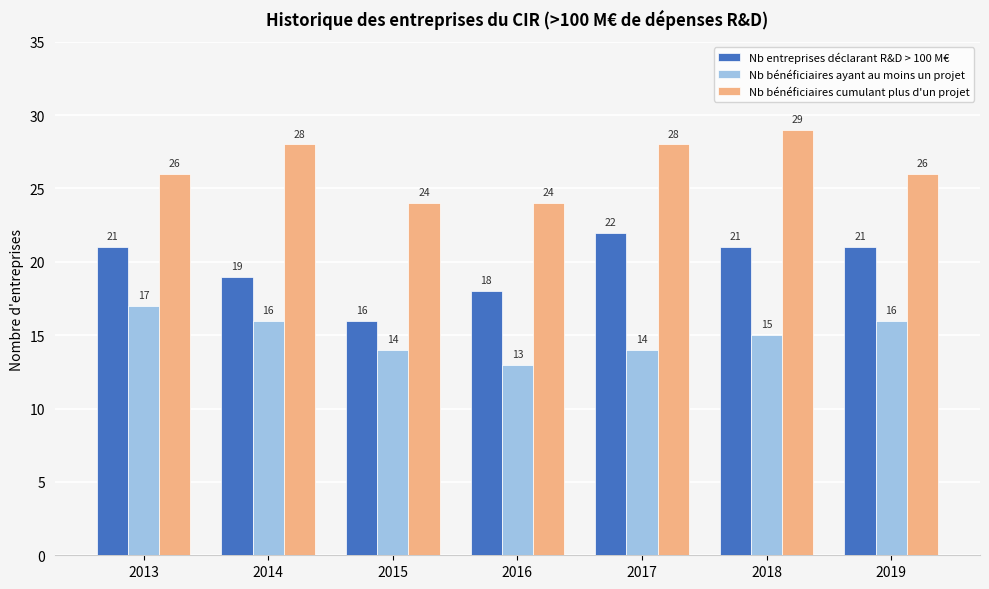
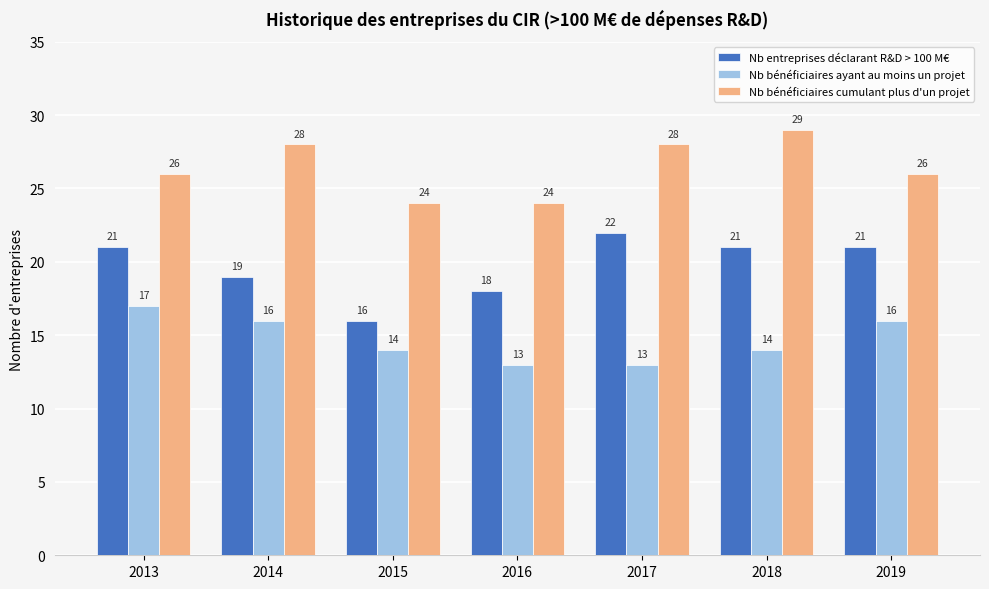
  {
    "Nb entreprises déclarant R&D > 100 M€": {
      "2013": 21,
      "2014": 19,
      "2015": 16,
      "2016": 18,
      "2017": 22,
      "2018": 21,
      "2019": 21
    },
    "Nb bénéficiaires ayant au moins un projet": {
      "2013": 17,
      "2014": 16,
      "2015": 14,
      "2016": 13,
-     "2017": 14,
-     "2018": 15,
+     "2017": 13,
+     "2018": 14,
      "2019": 16
    },
    "Nb bénéficiaires cumulant plus d'un projet": {
      "2013": 26,
      "2014": 28,
      "2015": 24,
      "2016": 24,
      "2017": 28,
      "2018": 29,
      "2019": 26
    }
  }
